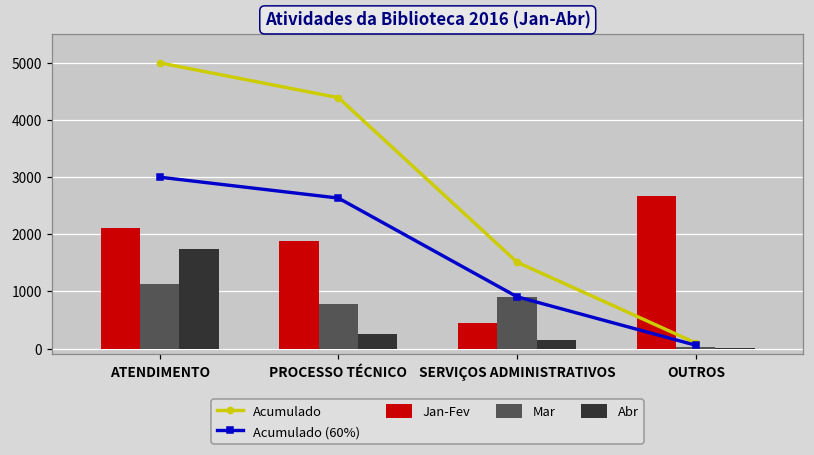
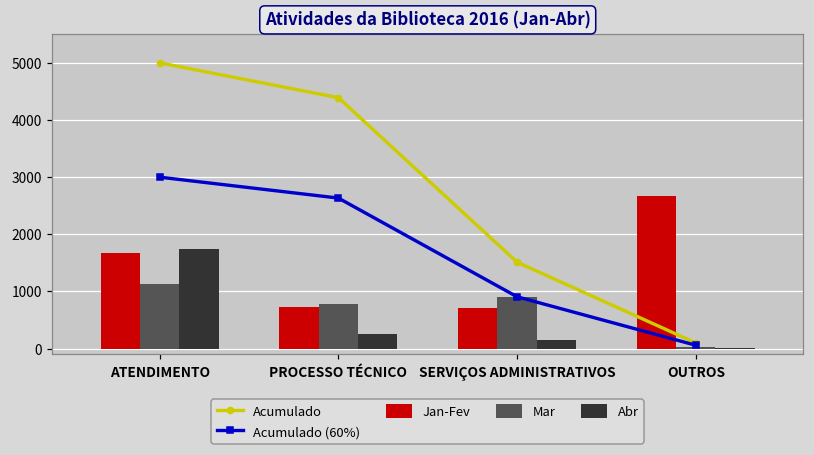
  {
    "Jan-Fev": {
-     "ATENDIMENTO": 2100,
-     "PROCESSO TÉCNICO": 1900,
-     "SERVIÇOS ADMINISTRATIVOS": 500,
+     "ATENDIMENTO": 1700,
+     "PROCESSO TÉCNICO": 700,
+     "SERVIÇOS ADMINISTRATIVOS": 700,
      "OUTROS": 2700
    },
    "Acumulado": {
      "ATENDIMENTO": 5000,
      "PROCESSO TÉCNICO": 4400,
      "SERVIÇOS ADMINISTRATIVOS": 1500
    },
    "Acumulado (60%)": {
      "ATENDIMENTO": 3000,
      "PROCESSO TÉCNICO": 2600,
      "SERVIÇOS ADMINISTRATIVOS": 900
    }
  }
